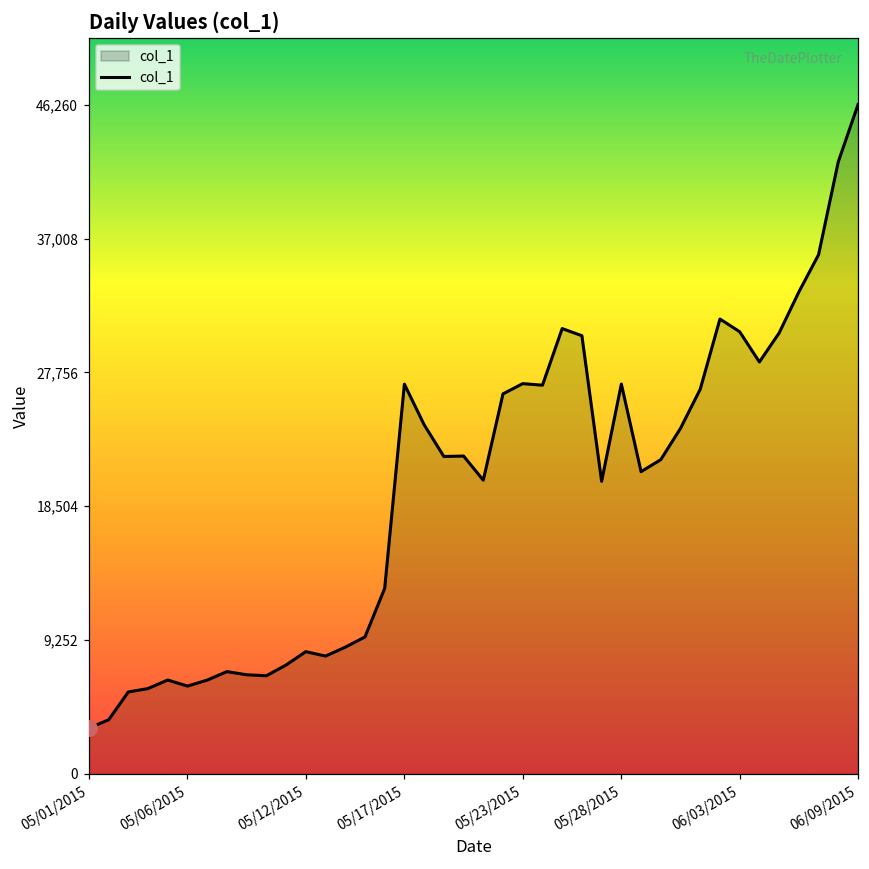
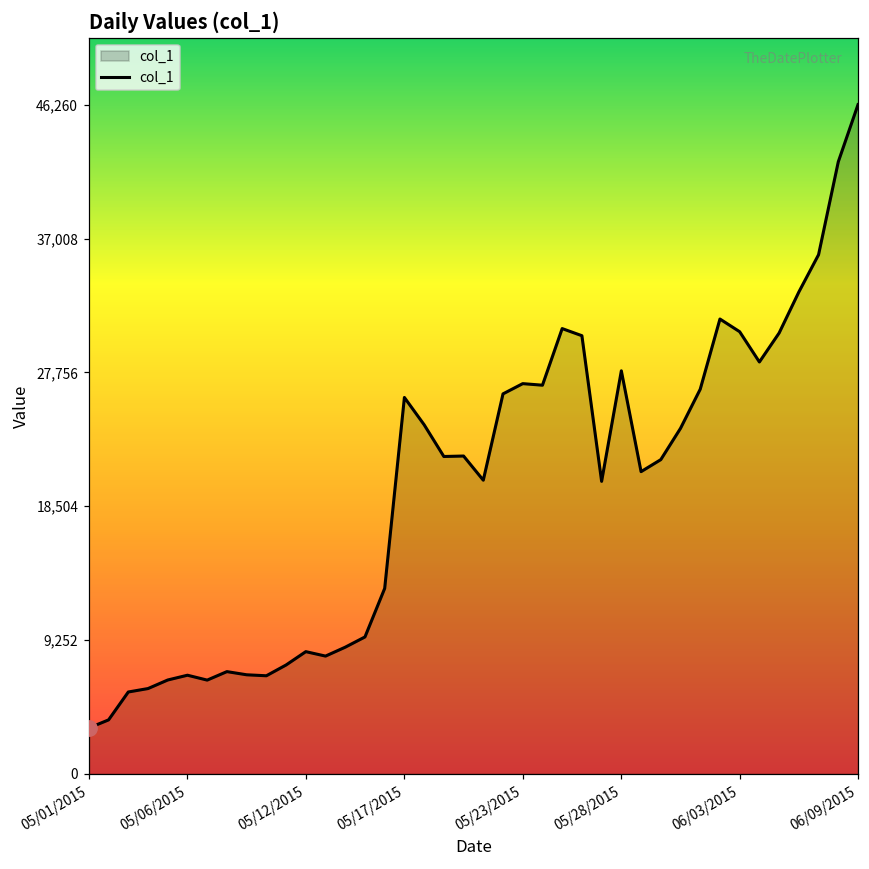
  {
    "col_1": {
-     "05/06/2015": "6,100",
+     "05/06/2015": "6,800",
      "05/12/2015": "8,500",
-     "05/17/2015": "26,900",
+     "05/17/2015": "26,000",
      "05/23/2015": "27,000",
-     "05/28/2015": "27,000",
+     "05/28/2015": "27,900",
      "06/03/2015": "30,600",
      "06/09/2015": "46,300"
    }
  }
